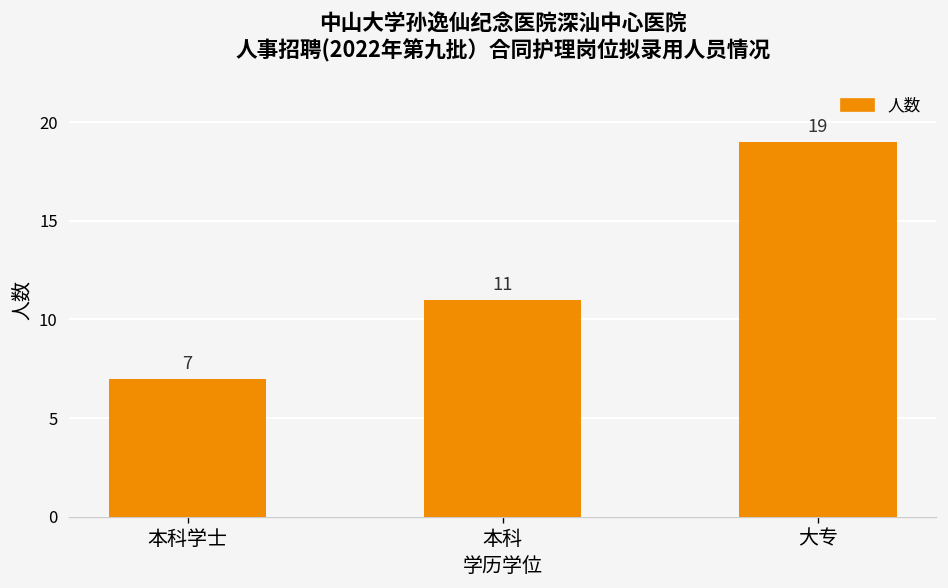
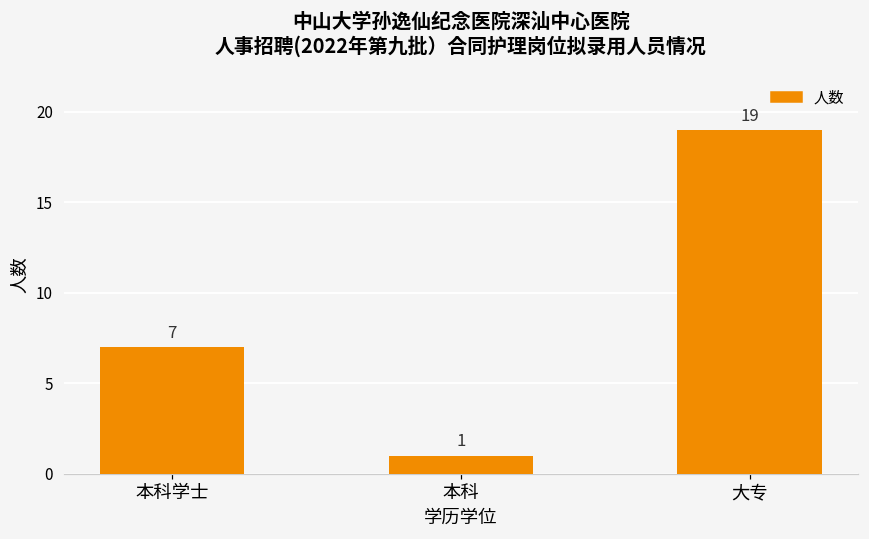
  {
    "本科学士": 7,
-   "本科": 11,
+   "本科": 1,
    "大专": 19
  }
